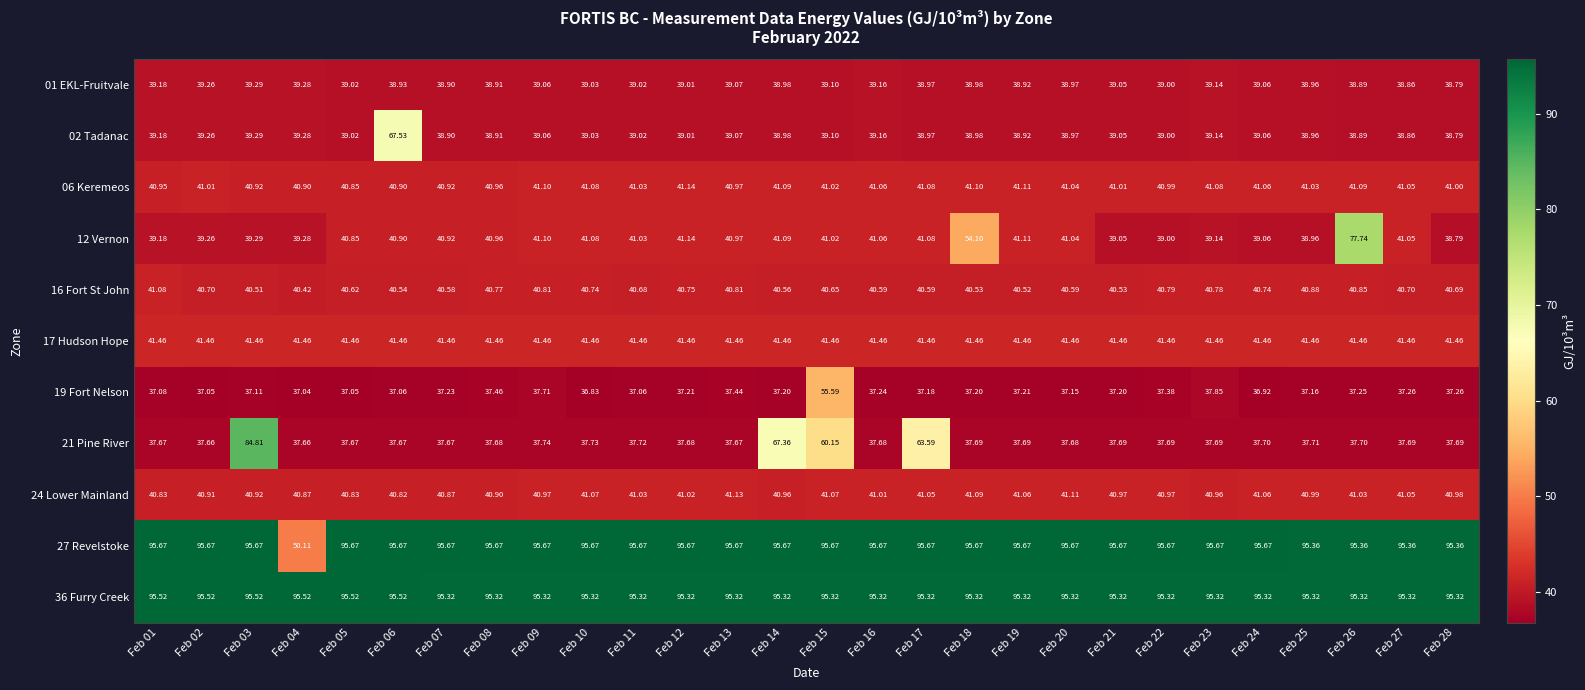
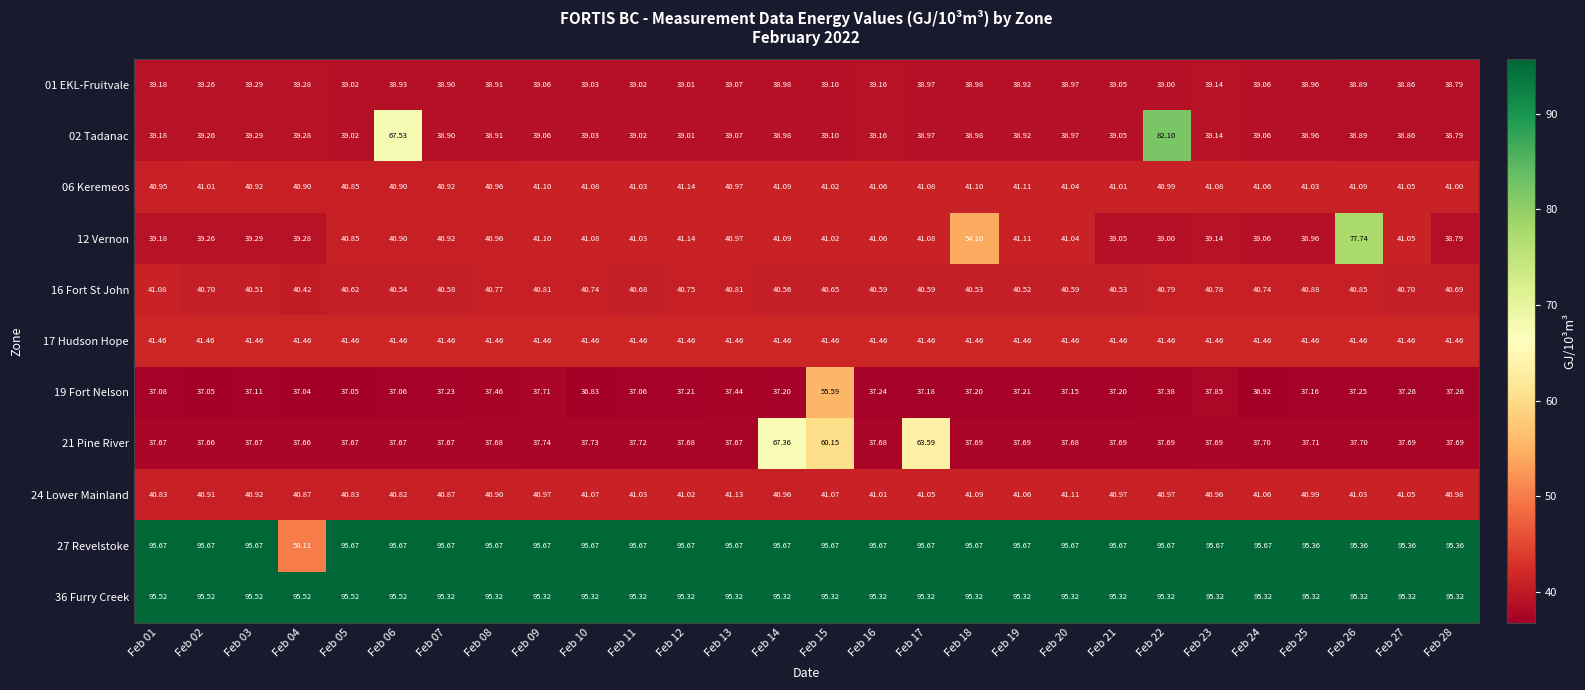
  {
    "02 Tadanac": {
      "Feb 01": 39.18,
      "Feb 02": 39.26,
      "Feb 03": 39.29,
      "Feb 04": 39.28,
      "Feb 05": 39.02,
      "Feb 06": 67.53,
      "Feb 07": 38.90,
      "Feb 08": 38.91,
      "Feb 09": 39.06,
      "Feb 10": 39.03,
      "Feb 11": 39.02,
      "Feb 12": 39.01,
      "Feb 13": 39.07,
      "Feb 14": 38.98,
      "Feb 15": 39.10,
      "Feb 16": 39.16,
      "Feb 17": 38.97,
      "Feb 18": 38.98,
      "Feb 19": 38.92,
      "Feb 20": 38.97,
      "Feb 21": 39.05,
-     "Feb 22": 39.00,
+     "Feb 22": 82.10,
      "Feb 23": 39.14,
      "Feb 24": 39.06,
      "Feb 25": 38.96,
      "Feb 26": 38.89,
      "Feb 27": 38.86,
      "Feb 28": 38.79
    },
    "21 Pine River": {
      "Feb 01": 37.67,
      "Feb 02": 37.66,
-     "Feb 03": 84.81,
+     "Feb 03": 37.67,
      "Feb 04": 37.66,
      "Feb 05": 37.67,
      "Feb 06": 37.67,
      "Feb 07": 37.67,
      "Feb 08": 37.68,
      "Feb 09": 37.74,
      "Feb 10": 37.73,
      "Feb 11": 37.72,
      "Feb 12": 37.68,
      "Feb 13": 37.67,
      "Feb 14": 67.36,
      "Feb 15": 60.15,
      "Feb 16": 37.68,
      "Feb 17": 63.59,
      "Feb 18": 37.69,
      "Feb 19": 37.69,
      "Feb 20": 37.68,
      "Feb 21": 37.69,
      "Feb 22": 37.69,
      "Feb 23": 37.69,
      "Feb 24": 37.70,
      "Feb 25": 37.71,
      "Feb 26": 37.70,
      "Feb 27": 37.69,
      "Feb 28": 37.69
    }
  }
